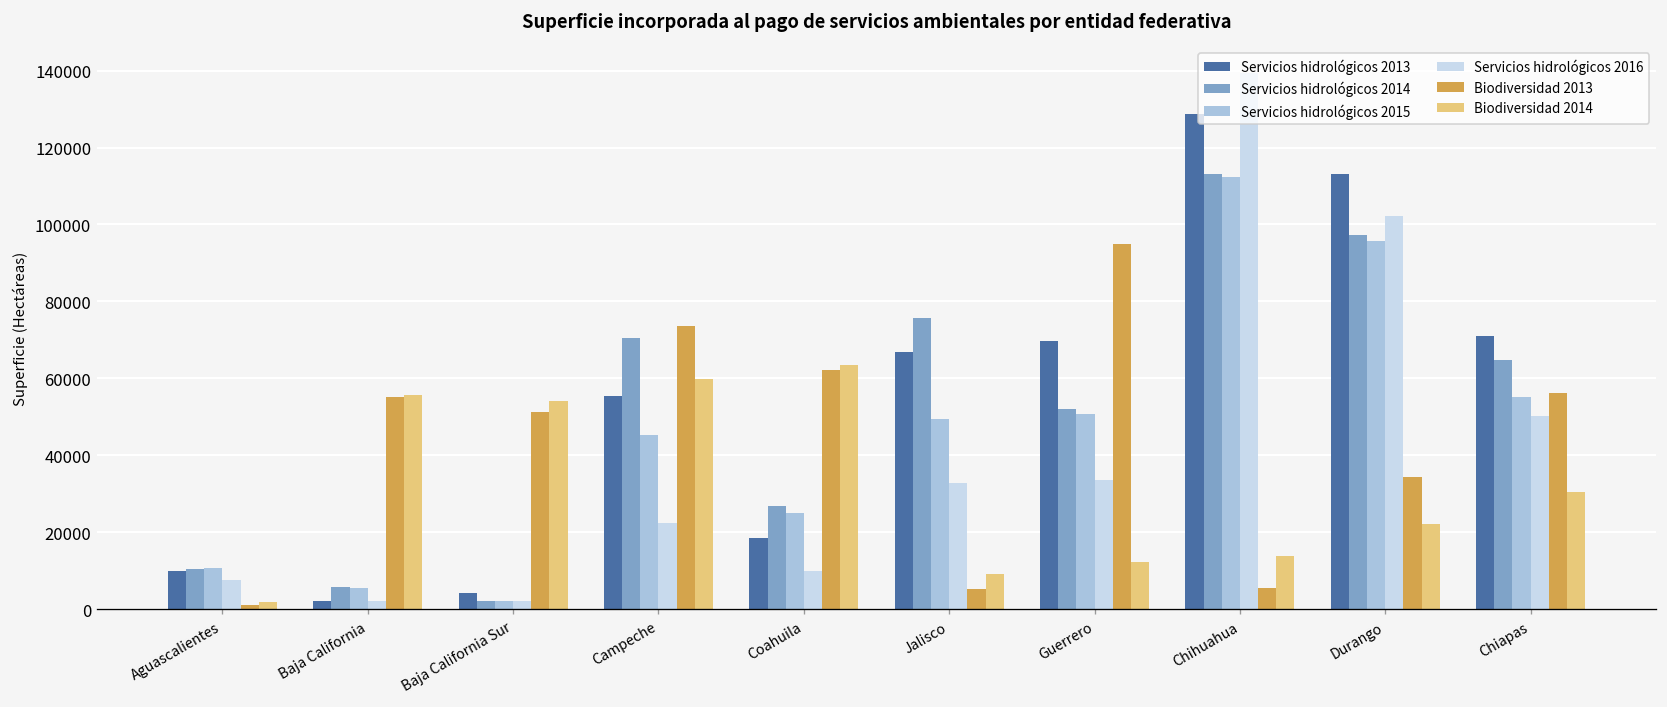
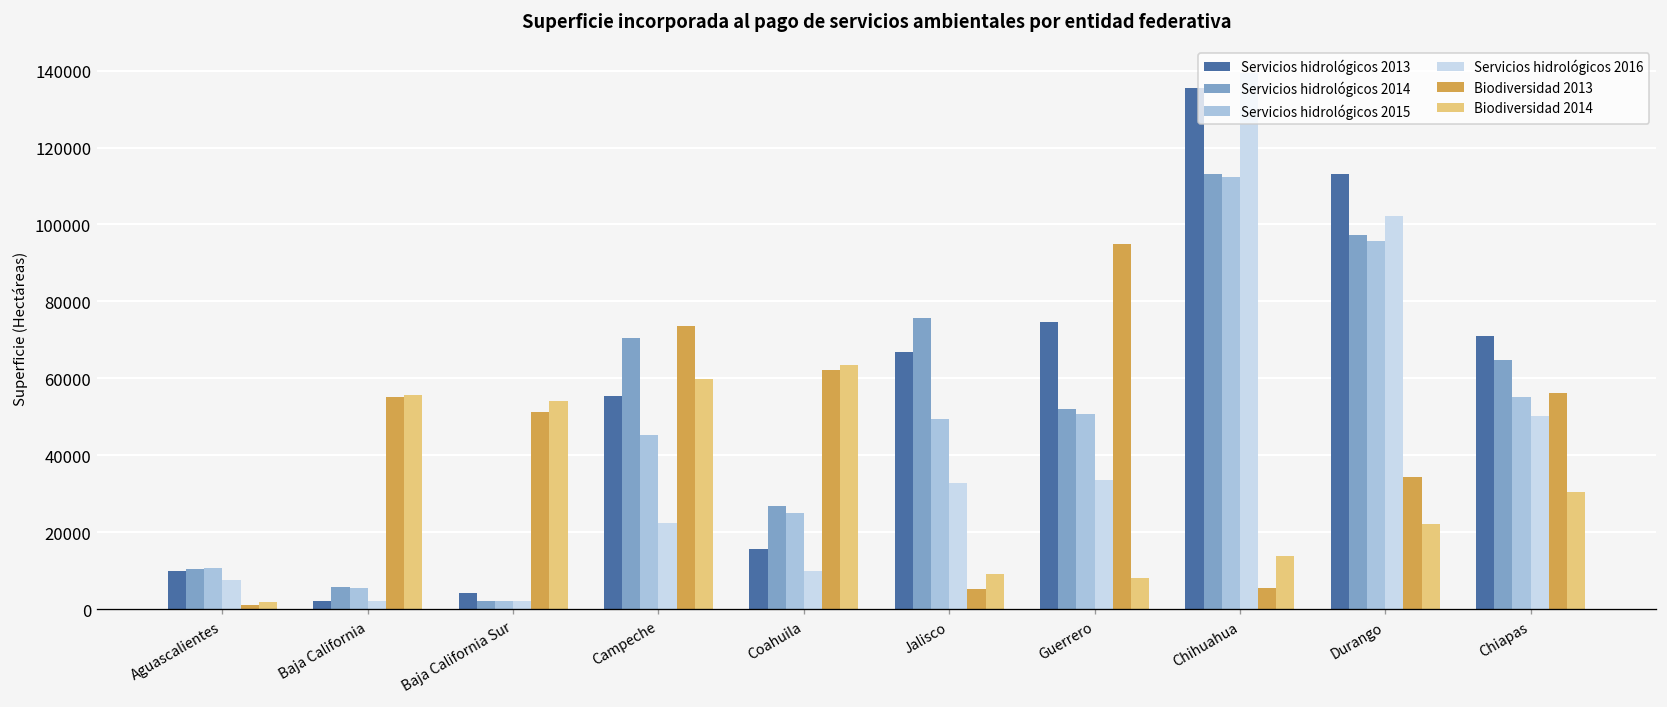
  {
    "Servicios hidrológicos 2013": {
      "Aguascalientes": 10000,
      "Baja California": 2000,
      "Baja California Sur": 4000,
      "Campeche": 55000,
-     "Coahuila": 19000,
+     "Coahuila": 16000,
      "Jalisco": 67000,
-     "Guerrero": 70000,
-     "Chihuahua": 129000,
+     "Guerrero": 75000,
+     "Chihuahua": 135000,
      "Durango": 113000,
      "Chiapas": 71000
    },
    "Biodiversidad 2013": {
      "Aguascalientes": 1000,
      "Baja California": 55000,
      "Baja California Sur": 51000,
      "Campeche": 74000,
      "Coahuila": 62000,
      "Jalisco": 5000,
      "Guerrero": 95000,
      "Chihuahua": 5000,
      "Durango": 34000,
      "Chiapas": 56000
    },
    "Biodiversidad 2014": {
      "Aguascalientes": 2000,
      "Baja California": 56000,
      "Baja California Sur": 54000,
      "Campeche": 60000,
      "Coahuila": 63000,
      "Jalisco": 9000,
-     "Guerrero": 12000,
+     "Guerrero": 8000,
      "Chihuahua": 14000,
      "Durango": 22000,
      "Chiapas": 30000
    }
  }
